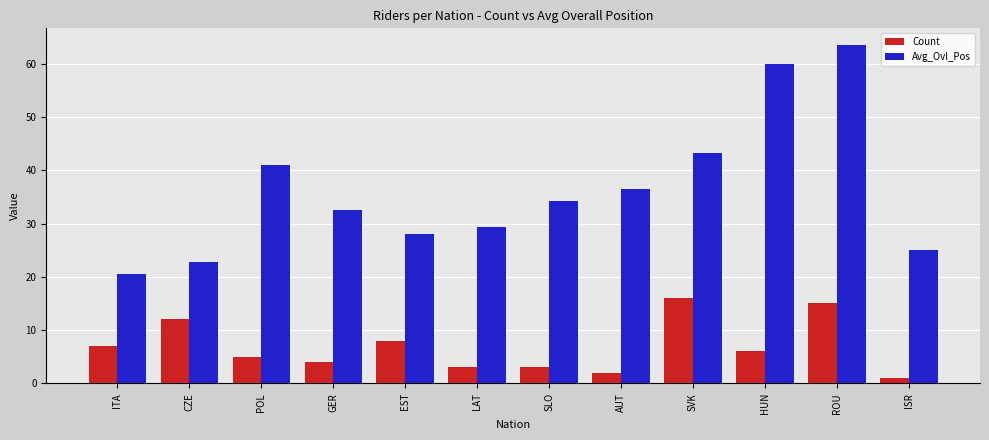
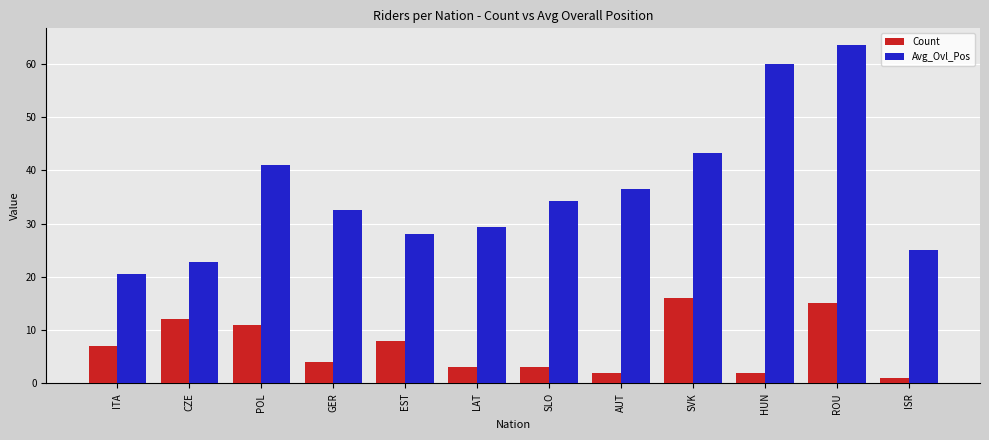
  {
    "Count": {
      "ITA": 7,
      "CZE": 12,
-     "POL": 5,
+     "POL": 11,
      "GER": 4,
      "EST": 8,
      "LAT": 3,
      "SLO": 3,
      "AUT": 2,
      "SVK": 16,
-     "HUN": 6,
+     "HUN": 2,
      "ROU": 15,
      "ISR": 1
    },
    "Avg_Ovl_Pos": {
      "ITA": 21,
      "CZE": 23,
      "POL": 41,
      "GER": 33,
      "EST": 28,
      "LAT": 29,
      "SLO": 34,
      "AUT": 37,
      "SVK": 43,
      "HUN": 60,
      "ROU": 64,
      "ISR": 25
    }
  }
